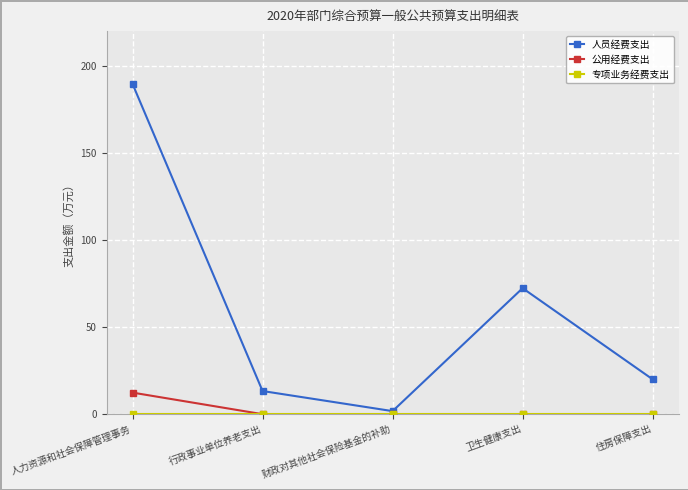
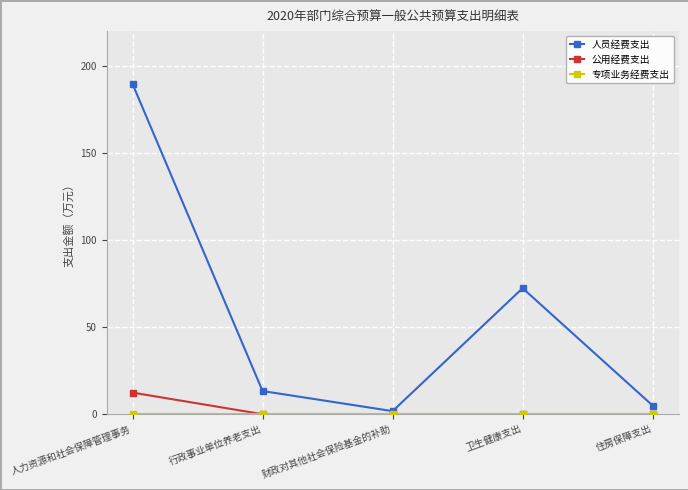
  {
    "人员经费支出": {
      "人力资源和社会保障管理事务": 190,
      "行政事业单位养老支出": 13,
      "财政对其他社会保险基金的补助": 2,
      "卫生健康支出": 72,
-     "住房保障支出": 20
+     "住房保障支出": 5
    },
    "公用经费支出": {
      "人力资源和社会保障管理事务": 12
    },
    "专项业务经费支出": {
      "人力资源和社会保障管理事务": 0
    }
  }
